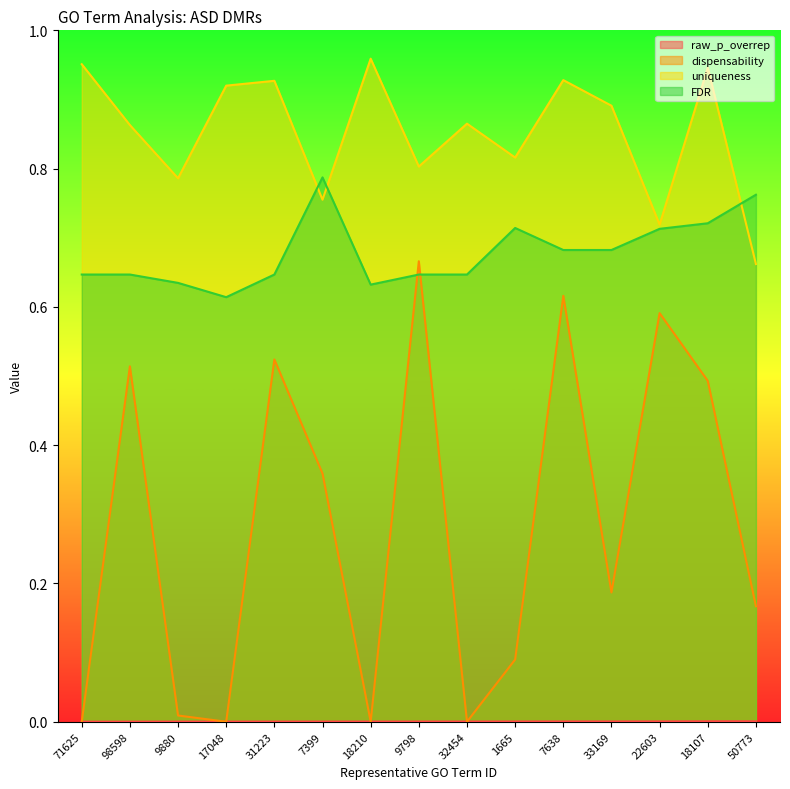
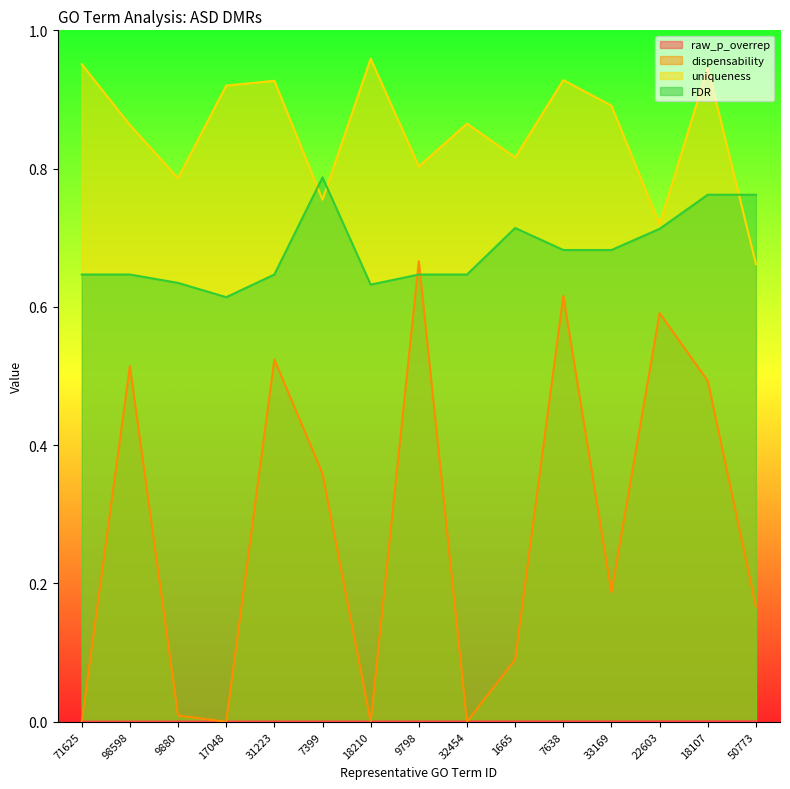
  {
    "raw_p_overrep": {
      "98598": 0.00,
      "9880": 0.00,
      "31223": 0.00,
      "7399": 0.00,
      "9798": 0.00,
      "1665": 0.00,
      "7638": 0.00,
      "33169": 0.00,
      "22603": 0.00,
      "18107": 0.00,
      "50773": 0.00
    },
    "FDR": {
      "71625": 0.65,
      "98598": 0.65,
      "9880": 0.63,
      "17048": 0.61,
      "31223": 0.65,
      "7399": 0.79,
      "18210": 0.63,
      "9798": 0.65,
      "32454": 0.65,
      "1665": 0.71,
      "7638": 0.68,
      "33169": 0.68,
      "22603": 0.71,
-     "18107": 0.72,
+     "18107": 0.76,
      "50773": 0.76
    }
  }
